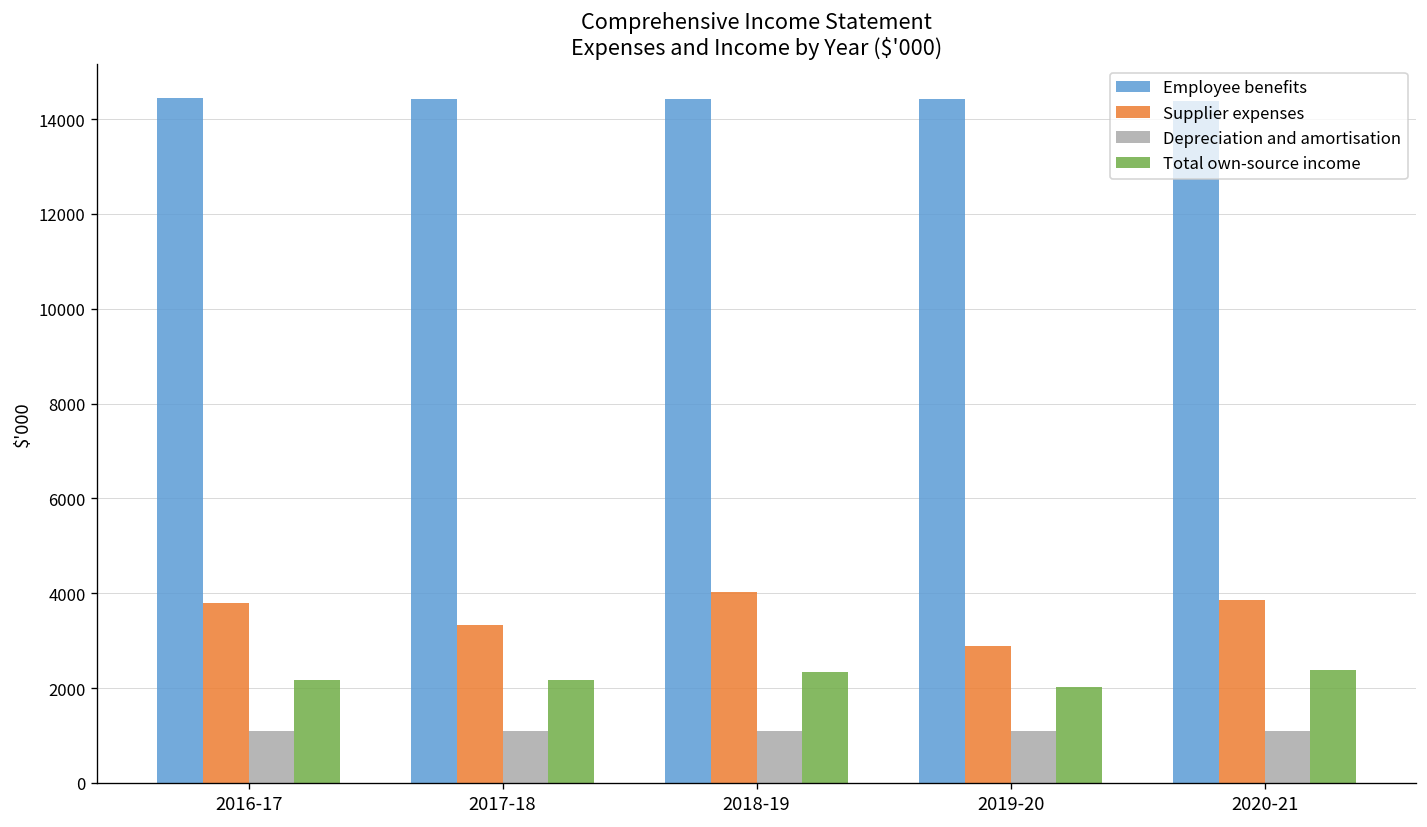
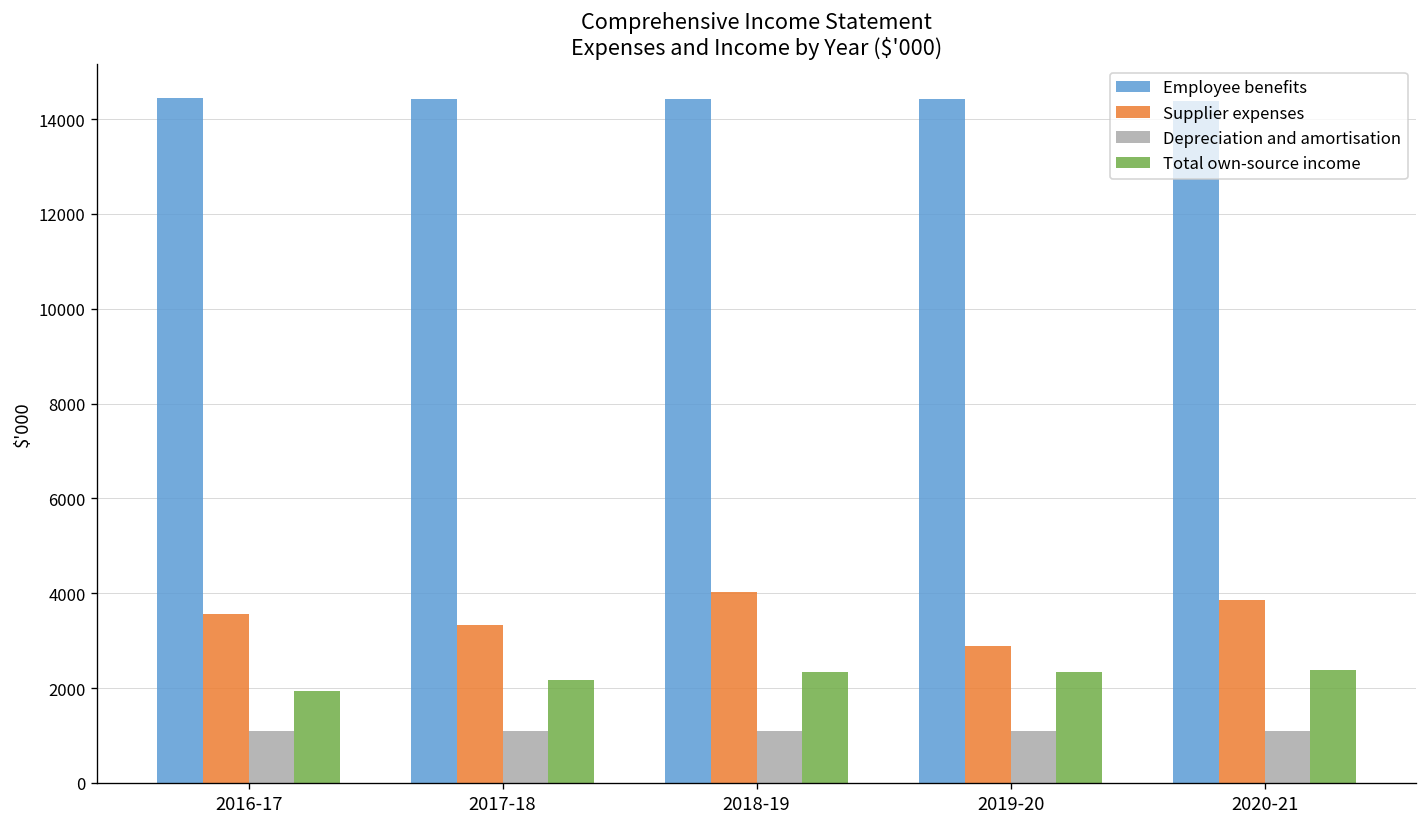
  {
    "Employee benefits": {
      "2016-17": 14400,
      "2017-18": 14400,
      "2018-19": 14400,
      "2019-20": 14400
    },
    "Supplier expenses": {
-     "2016-17": 3800,
+     "2016-17": 3600,
      "2017-18": 3300,
      "2018-19": 4000,
      "2019-20": 2900,
      "2020-21": 3900
    },
    "Depreciation and amortisation": {
      "2016-17": 1100,
      "2017-18": 1100,
      "2018-19": 1100,
      "2019-20": 1100,
      "2020-21": 1100
    },
    "Total own-source income": {
-     "2016-17": 2200,
+     "2016-17": 1900,
      "2017-18": 2200,
      "2018-19": 2400,
-     "2019-20": 2000,
+     "2019-20": 2400,
      "2020-21": 2400
    }
  }
